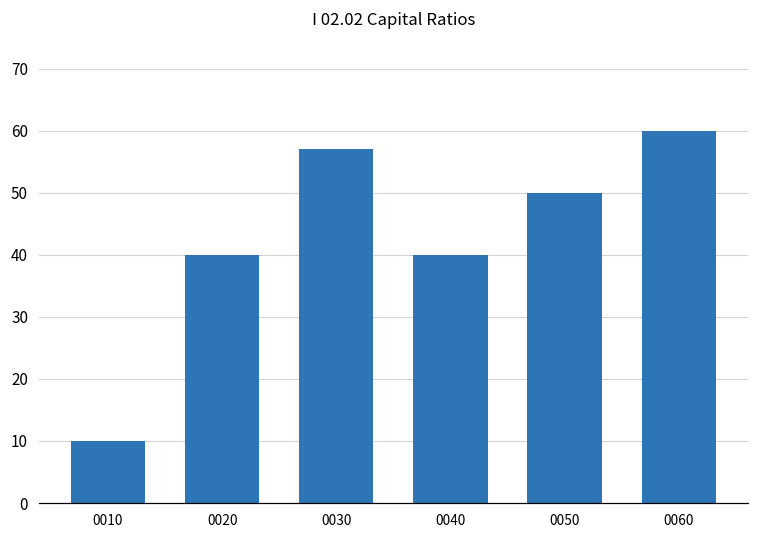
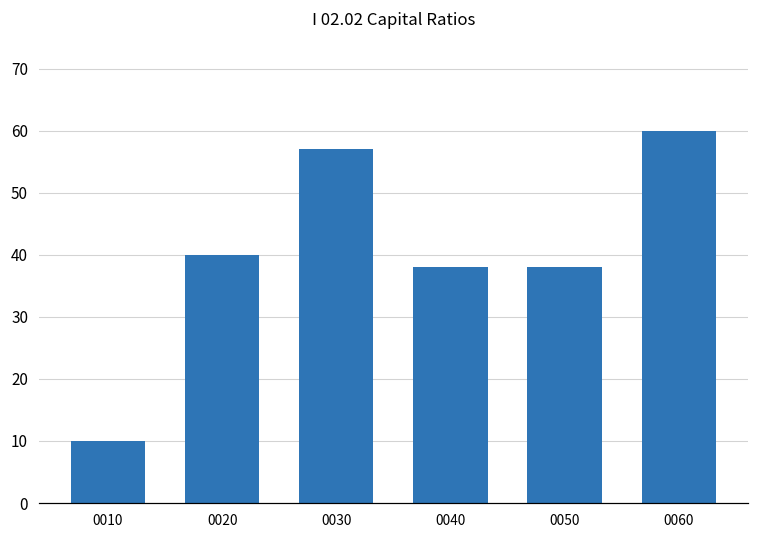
  {
    "0010": 10,
    "0020": 40,
    "0030": 57,
-   "0040": 40,
-   "0050": 50,
+   "0040": 38,
+   "0050": 38,
    "0060": 60
  }
